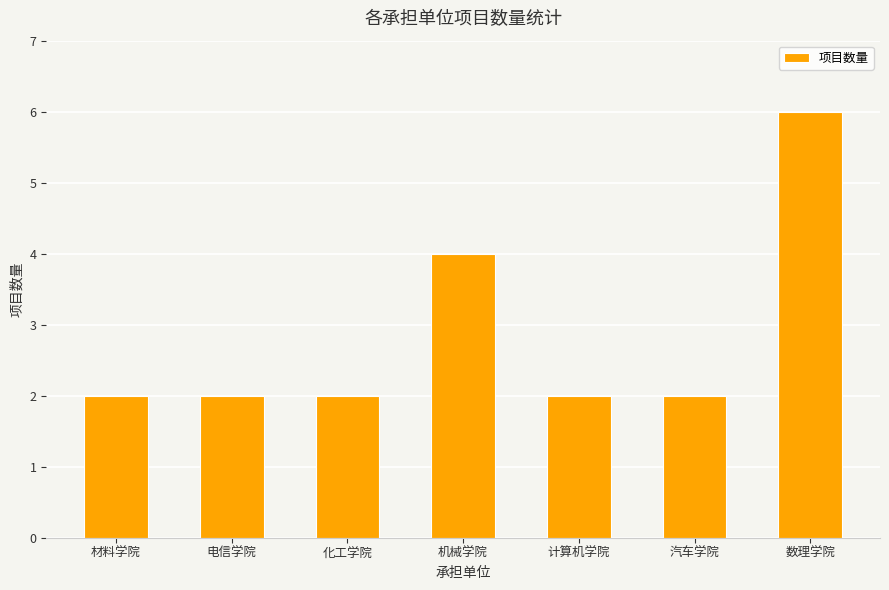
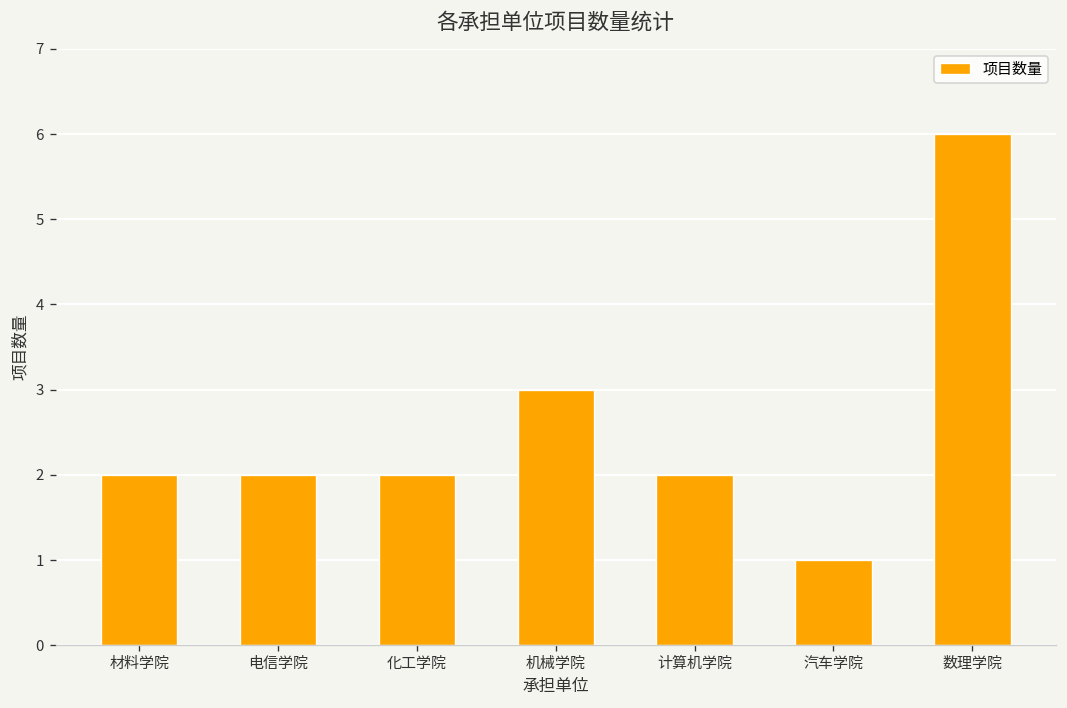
  {
    "材料学院": 2,
    "电信学院": 2,
    "化工学院": 2,
-   "机械学院": 4,
+   "机械学院": 3,
    "计算机学院": 2,
-   "汽车学院": 2,
+   "汽车学院": 1,
    "数理学院": 6
  }
